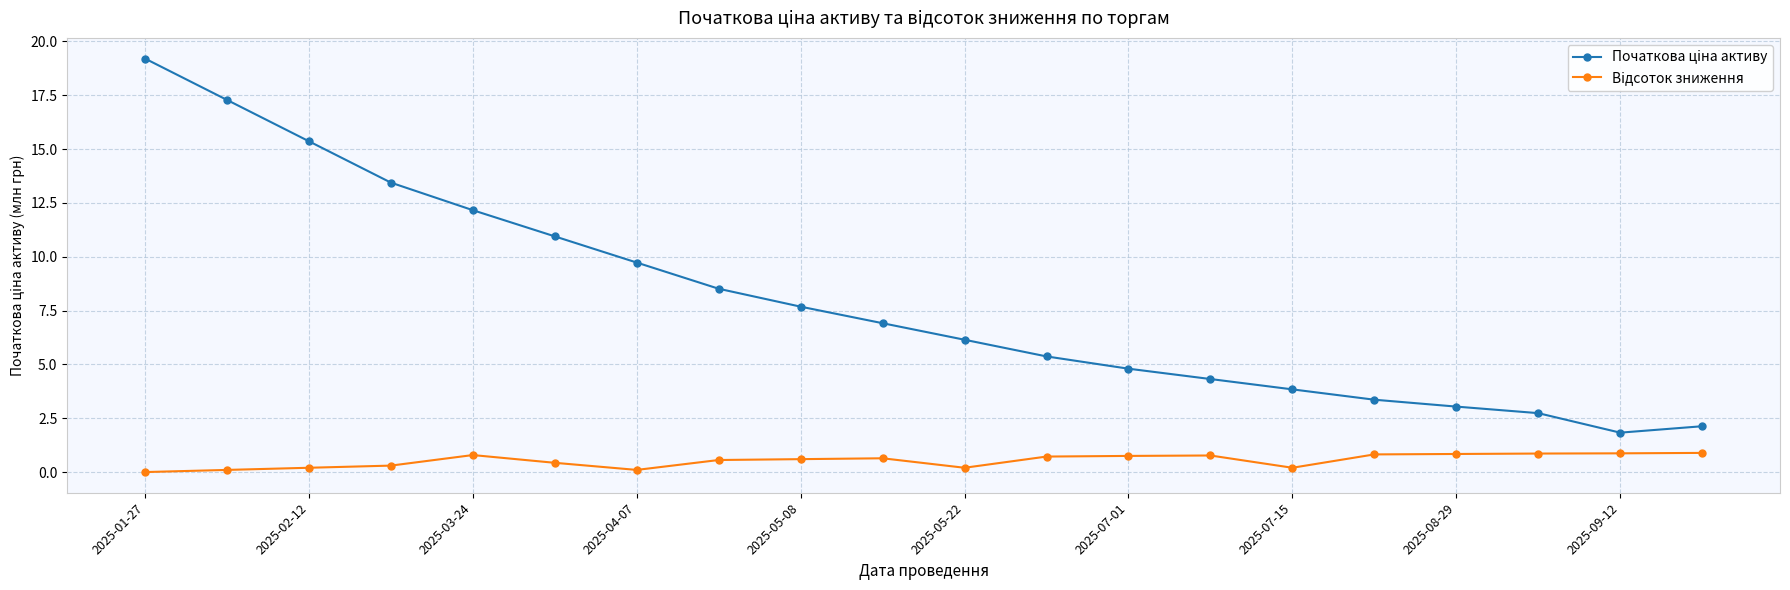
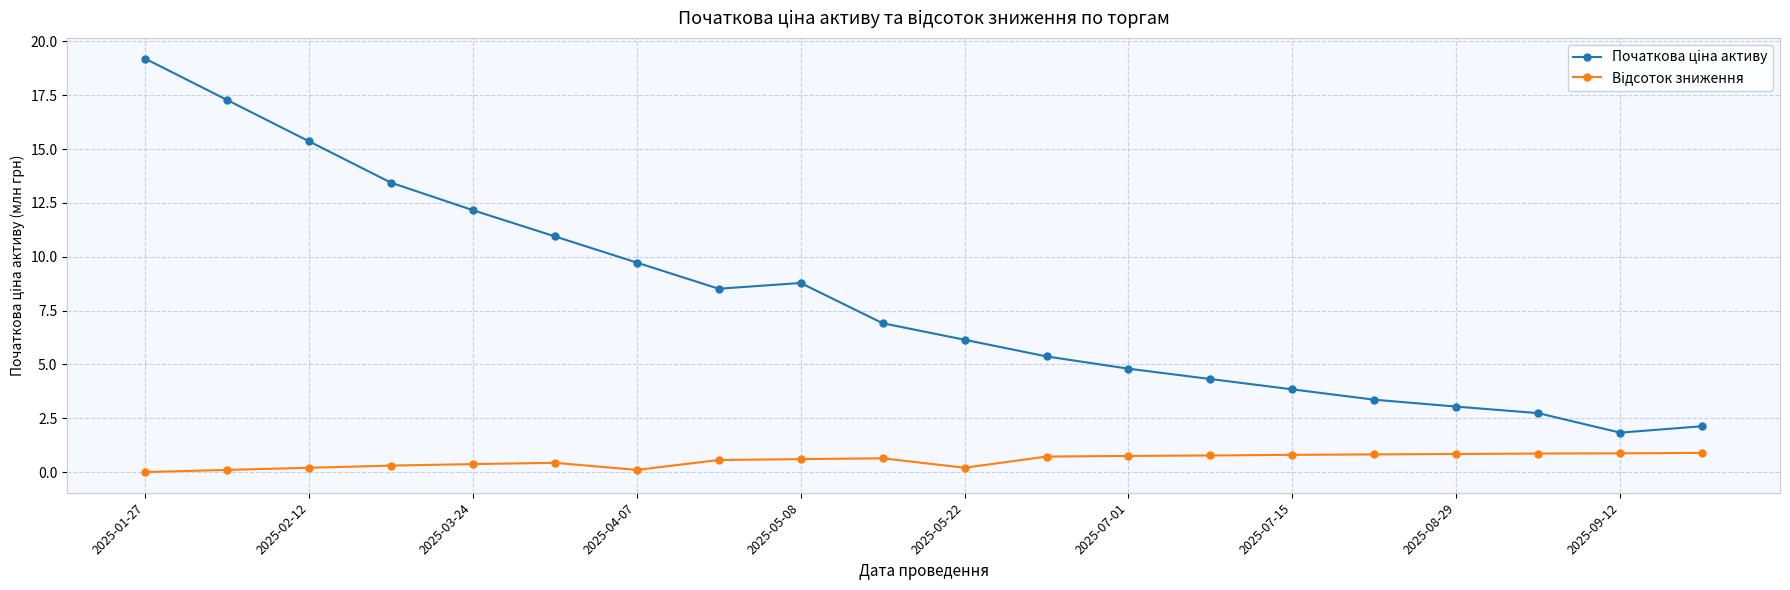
  {
    "Початкова ціна активу": {
      "2025-01-27": 19.2,
      "2025-02-12": 15.4,
      "2025-03-24": 12.2,
      "2025-04-07": 9.7,
-     "2025-05-08": 7.7,
+     "2025-05-08": 8.8,
      "2025-05-22": 6.1,
      "2025-07-01": 4.8,
      "2025-07-15": 3.8,
      "2025-08-29": 3.0,
      "2025-09-12": 1.8
    },
    "Відсоток зниження": {
      "2025-01-27": 0.0,
      "2025-02-12": 0.2,
-     "2025-03-24": 0.8,
+     "2025-03-24": 0.4,
      "2025-04-07": 0.1,
      "2025-05-08": 0.6,
      "2025-05-22": 0.2,
      "2025-07-01": 0.8,
-     "2025-07-15": 0.2,
+     "2025-07-15": 0.8,
      "2025-08-29": 0.8,
      "2025-09-12": 0.9
    }
  }
